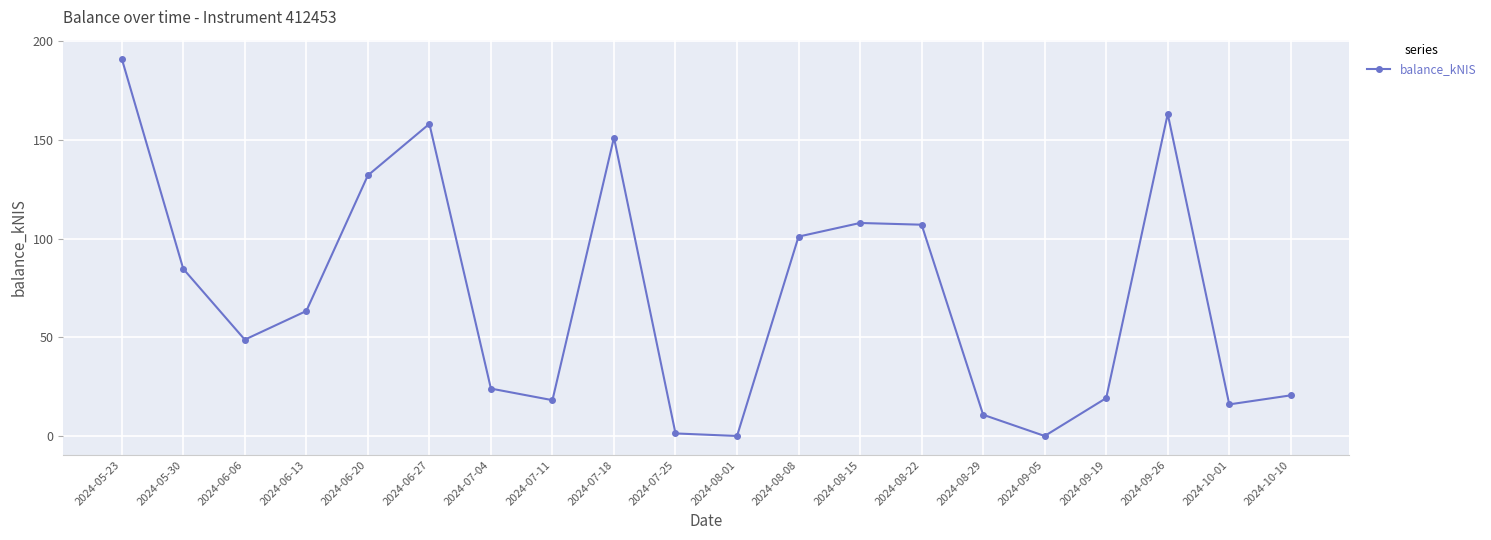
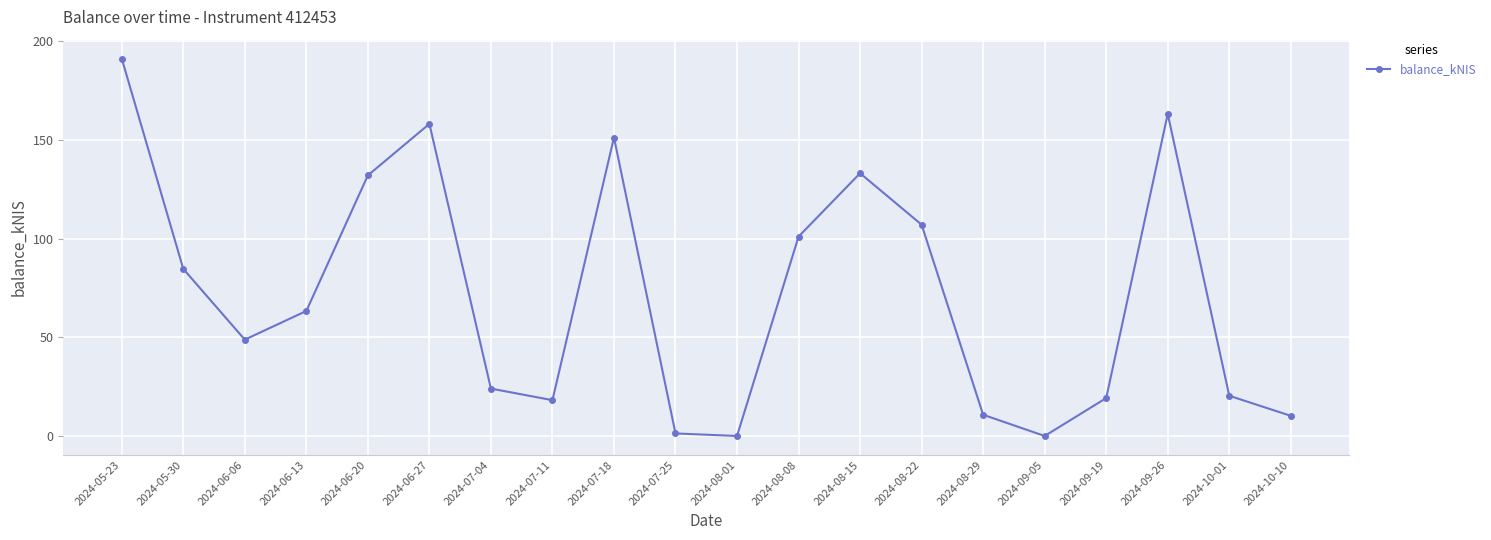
  {
    "2024-05-23": 191,
    "2024-05-30": 85,
    "2024-06-06": 49,
    "2024-06-13": 63,
    "2024-06-20": 132,
    "2024-06-27": 158,
    "2024-07-04": 24,
    "2024-07-11": 18,
    "2024-07-18": 151,
    "2024-07-25": 1,
    "2024-08-01": 0,
    "2024-08-08": 101,
-   "2024-08-15": 108,
+   "2024-08-15": 133,
    "2024-08-22": 107,
    "2024-08-29": 11,
    "2024-09-05": 0,
    "2024-09-19": 19,
    "2024-09-26": 163,
-   "2024-10-01": 16,
-   "2024-10-10": 21
+   "2024-10-01": 20,
+   "2024-10-10": 10
  }
